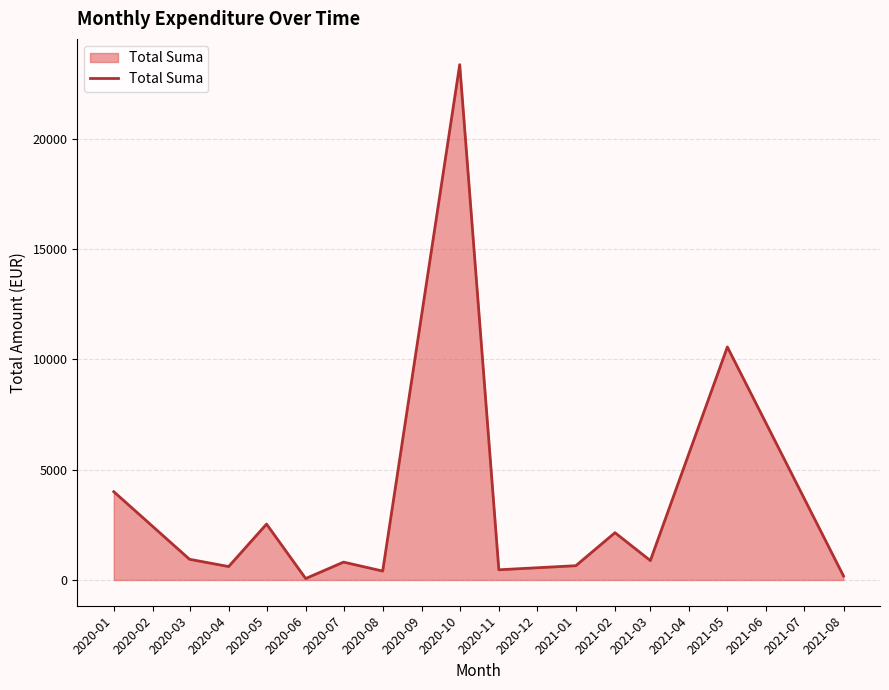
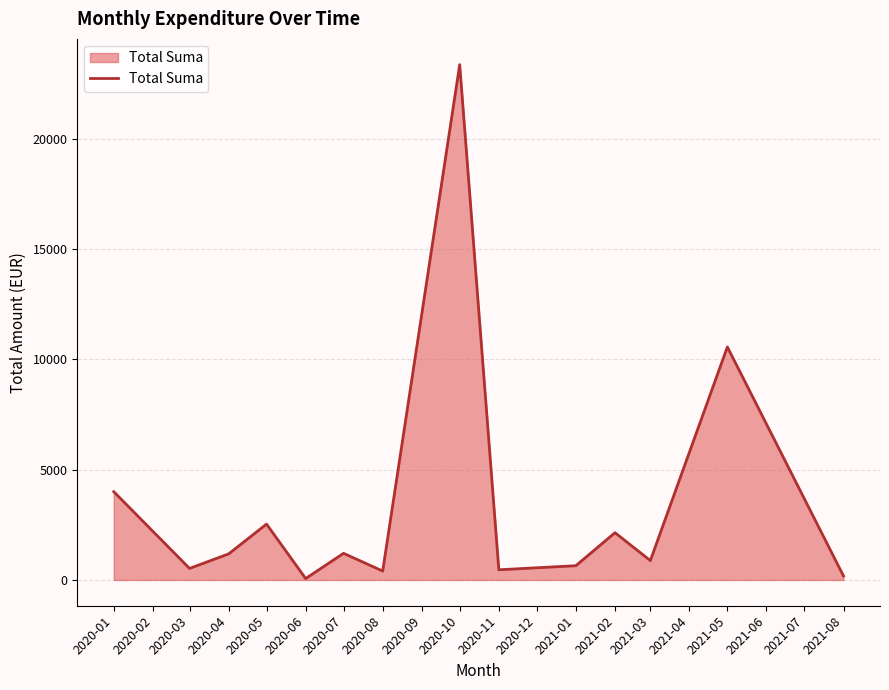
  {
    "2020-01": 4000,
-   "2020-03": 900,
-   "2020-04": 600,
+   "2020-03": 500,
+   "2020-04": 1200,
    "2020-05": 2500,
    "2020-06": 100,
-   "2020-07": 800,
+   "2020-07": 1200,
    "2020-08": 400,
    "2020-10": 23400,
    "2020-11": 500,
    "2021-01": 600,
    "2021-02": 2100,
    "2021-03": 900,
    "2021-05": 10600,
    "2021-08": 200
  }
